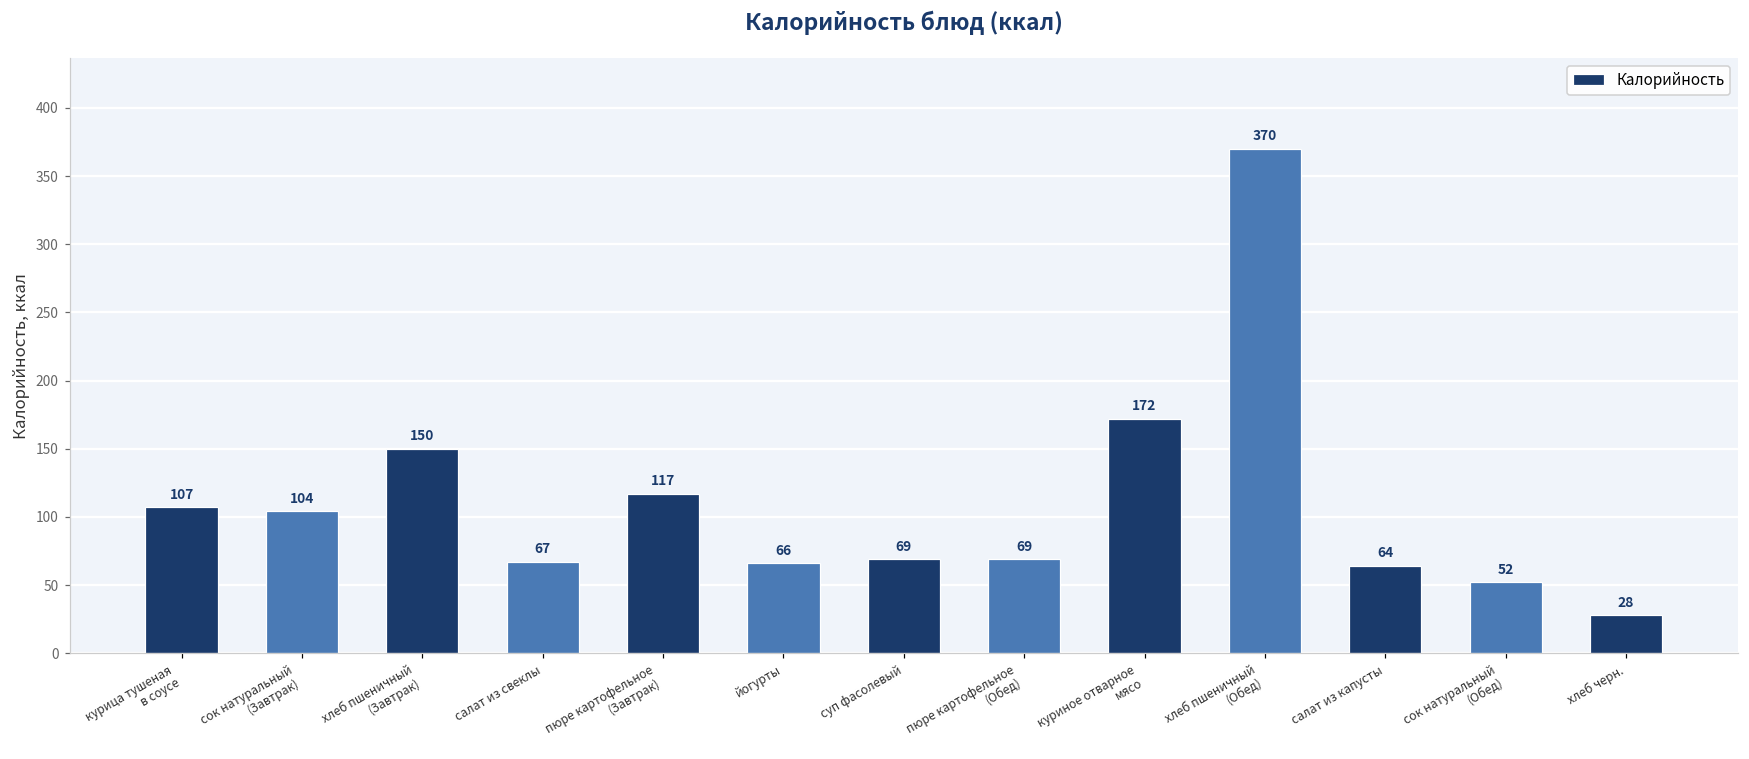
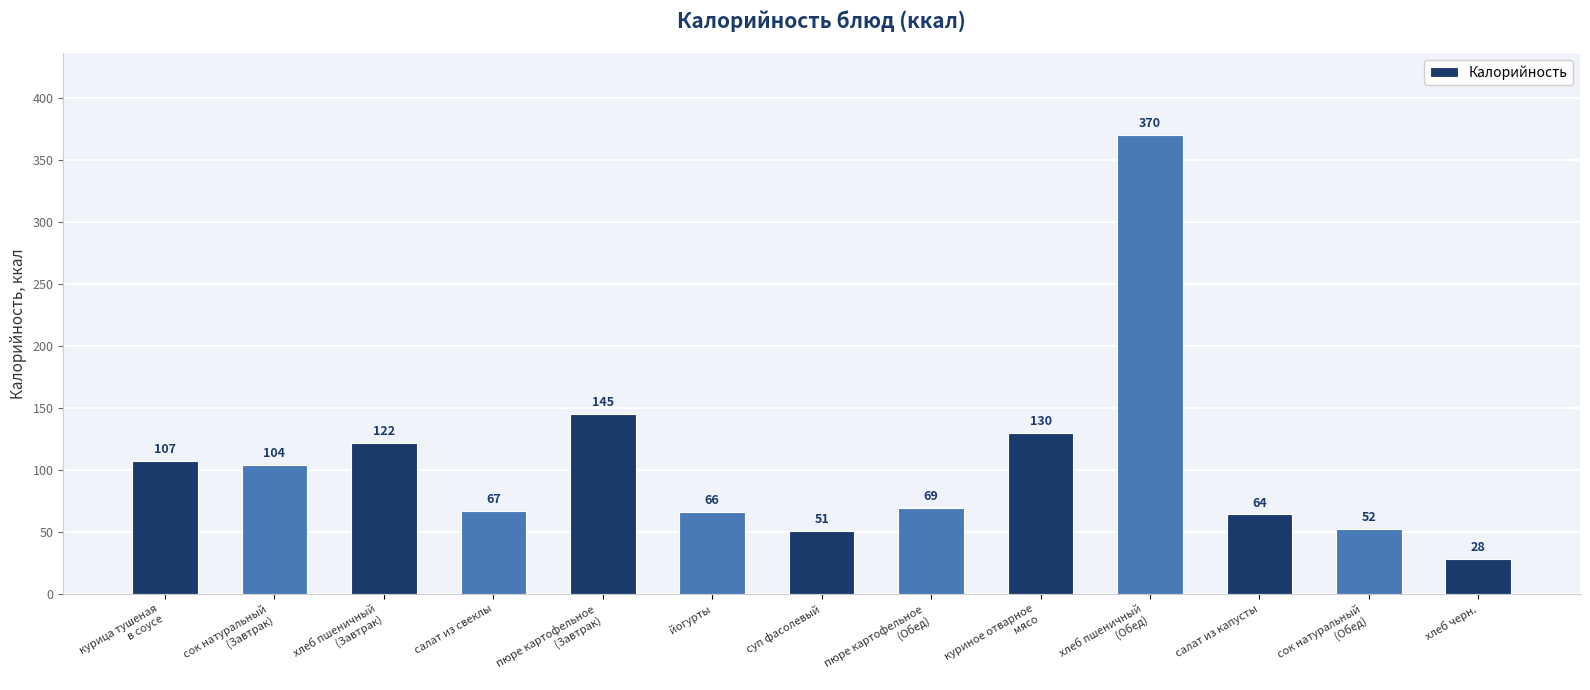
  {
    "курица тушеная в соусе": 107,
    "сок натуральный (Завтрак)": 104,
-   "хлеб пшеничный (Завтрак)": 150,
+   "хлеб пшеничный (Завтрак)": 122,
    "салат из свеклы": 67,
-   "пюре картофельное (Завтрак)": 117,
+   "пюре картофельное (Завтрак)": 145,
    "йогурты": 66,
-   "суп фасолевый": 69,
+   "суп фасолевый": 51,
    "пюре картофельное (Обед)": 69,
-   "куриное отварное мясо": 172,
+   "куриное отварное мясо": 130,
    "хлеб пшеничный (Обед)": 370,
    "салат из капусты": 64,
    "сок натуральный (Обед)": 52,
    "хлеб черн.": 28
  }
